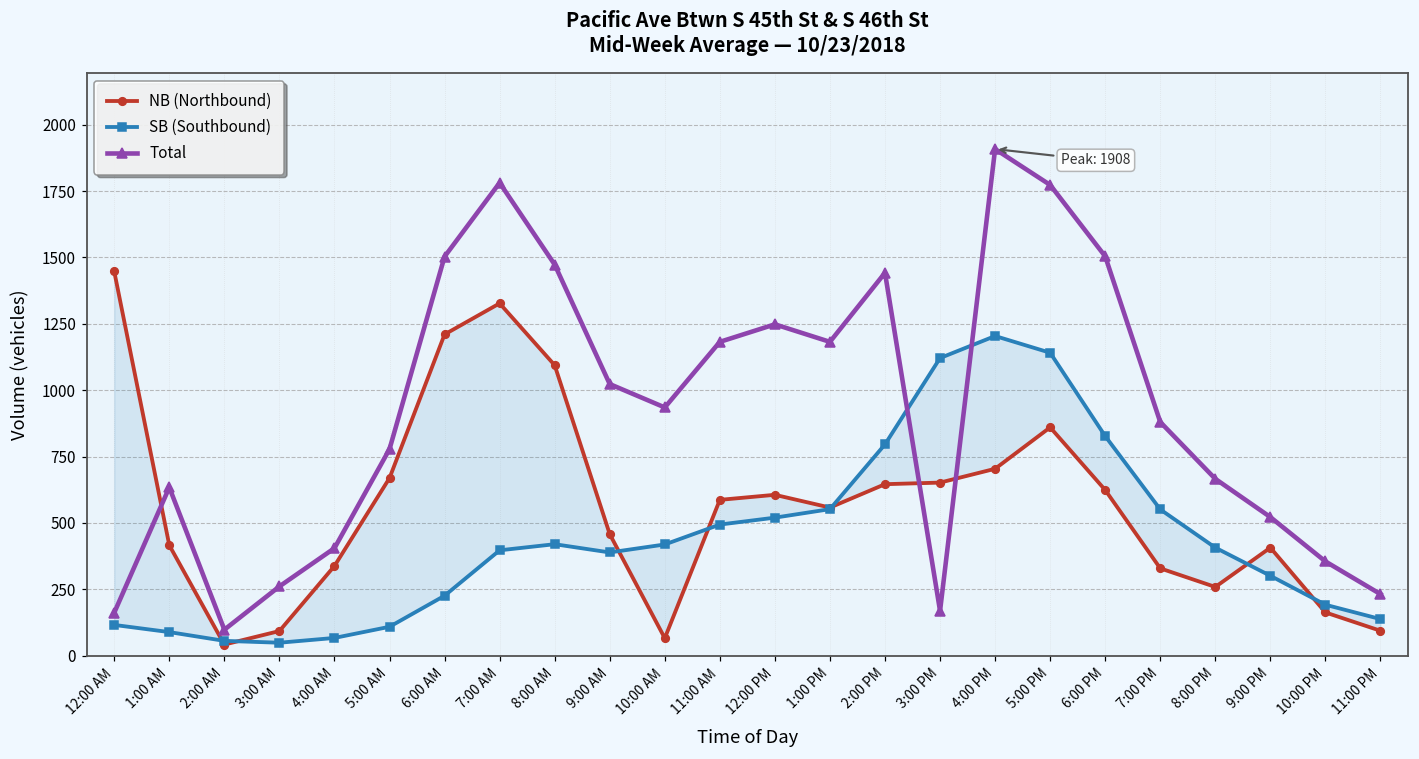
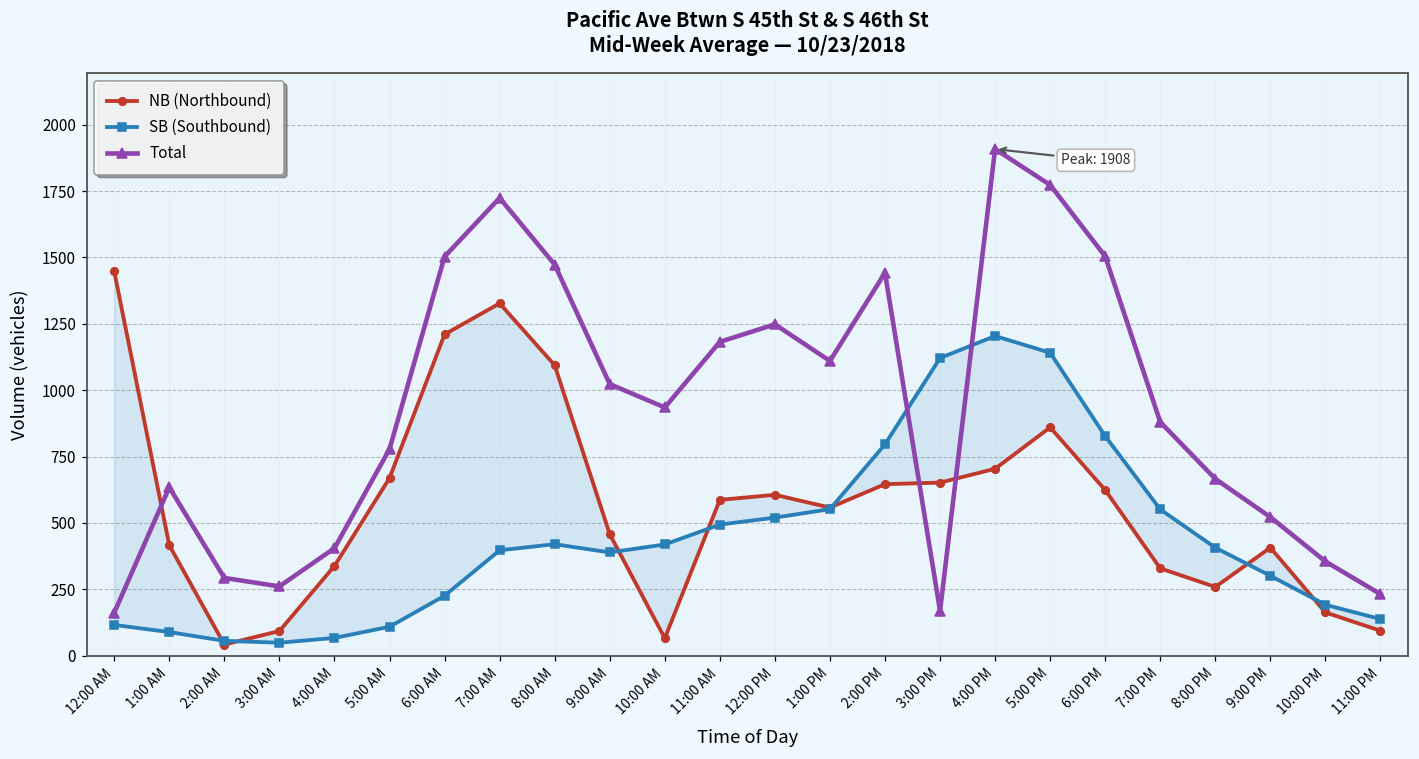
  {
    "NB (Northbound)": {
      "2:00 AM": 40,
      "10:00 AM": 70,
      "2:00 PM": 650,
      "3:00 PM": 650,
      "4:00 PM": 700,
      "5:00 PM": 860,
      "6:00 PM": 620,
      "7:00 PM": 330,
      "8:00 PM": 260,
      "10:00 PM": 160,
      "11:00 PM": 90
    },
    "Total": {
      "12:00 AM": 160,
      "1:00 AM": 630,
-     "2:00 AM": 100,
+     "2:00 AM": 290,
      "3:00 AM": 260,
      "4:00 AM": 410,
      "5:00 AM": 780,
      "6:00 AM": 1500,
-     "7:00 AM": 1780,
+     "7:00 AM": 1720,
      "8:00 AM": 1470,
      "9:00 AM": 1020,
      "10:00 AM": 940,
      "11:00 AM": 1180,
      "12:00 PM": 1250,
-     "1:00 PM": 1180,
+     "1:00 PM": 1110,
      "2:00 PM": 1440,
      "3:00 PM": 170,
      "5:00 PM": 1770,
      "6:00 PM": 1500,
      "7:00 PM": 880,
      "8:00 PM": 670,
      "9:00 PM": 520,
      "10:00 PM": 360,
      "11:00 PM": 230
    }
  }
